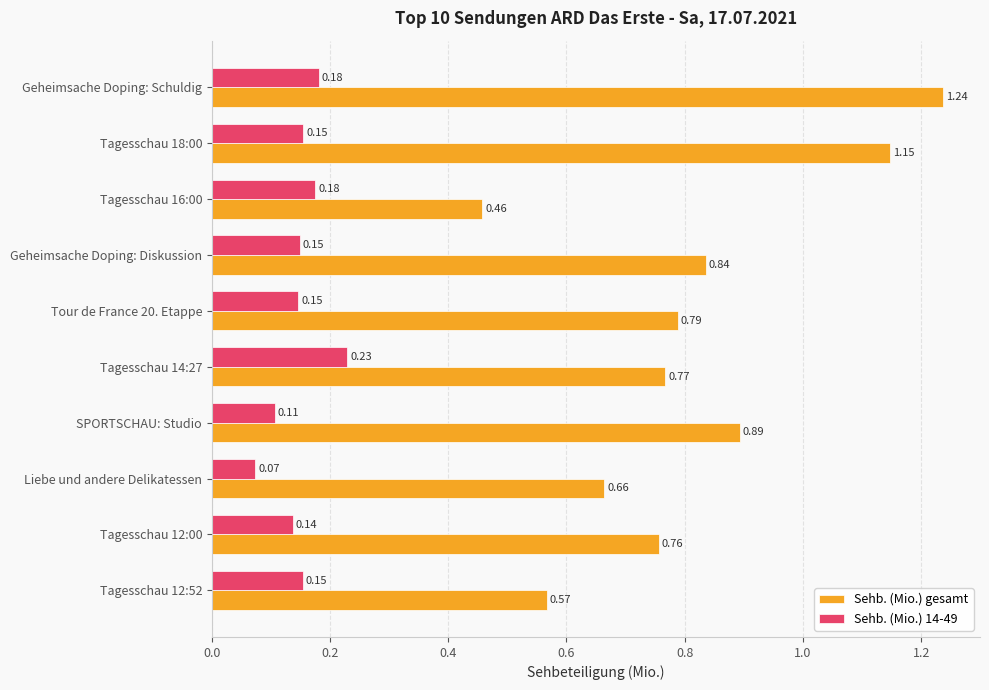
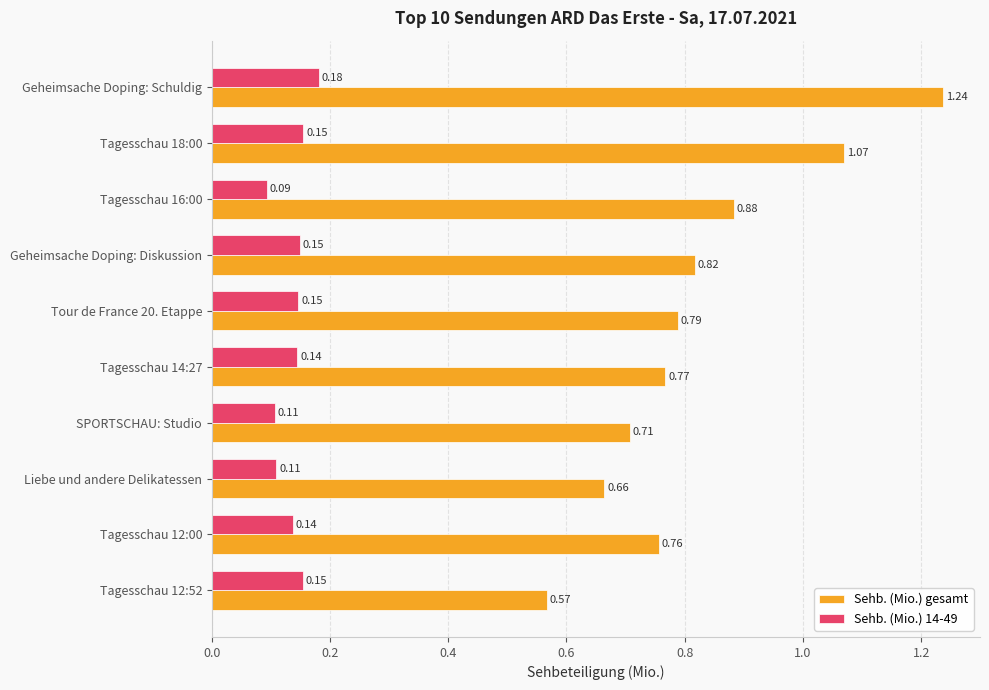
  {
    "Sehb. (Mio.) gesamt": {
      "Geheimsache Doping: Schuldig": 1.24,
-     "Tagesschau 18:00": 1.15,
-     "Tagesschau 16:00": 0.46,
-     "Geheimsache Doping: Diskussion": 0.84,
+     "Tagesschau 18:00": 1.07,
+     "Tagesschau 16:00": 0.88,
+     "Geheimsache Doping: Diskussion": 0.82,
      "Tour de France 20. Etappe": 0.79,
      "Tagesschau 14:27": 0.77,
-     "SPORTSCHAU: Studio": 0.89,
+     "SPORTSCHAU: Studio": 0.71,
      "Liebe und andere Delikatessen": 0.66,
      "Tagesschau 12:00": 0.76,
      "Tagesschau 12:52": 0.57
    },
    "Sehb. (Mio.) 14-49": {
      "Geheimsache Doping: Schuldig": 0.18,
      "Tagesschau 18:00": 0.15,
-     "Tagesschau 16:00": 0.18,
+     "Tagesschau 16:00": 0.09,
      "Geheimsache Doping: Diskussion": 0.15,
      "Tour de France 20. Etappe": 0.15,
-     "Tagesschau 14:27": 0.23,
+     "Tagesschau 14:27": 0.14,
      "SPORTSCHAU: Studio": 0.11,
-     "Liebe und andere Delikatessen": 0.07,
+     "Liebe und andere Delikatessen": 0.11,
      "Tagesschau 12:00": 0.14,
      "Tagesschau 12:52": 0.15
    }
  }
